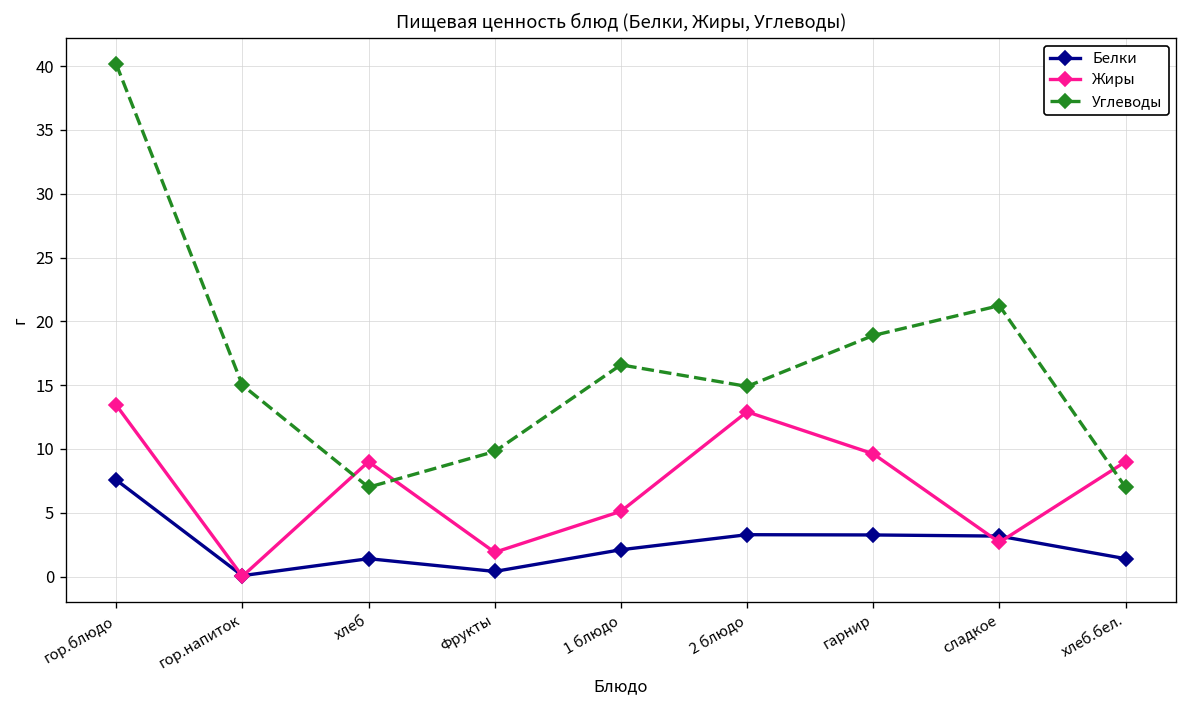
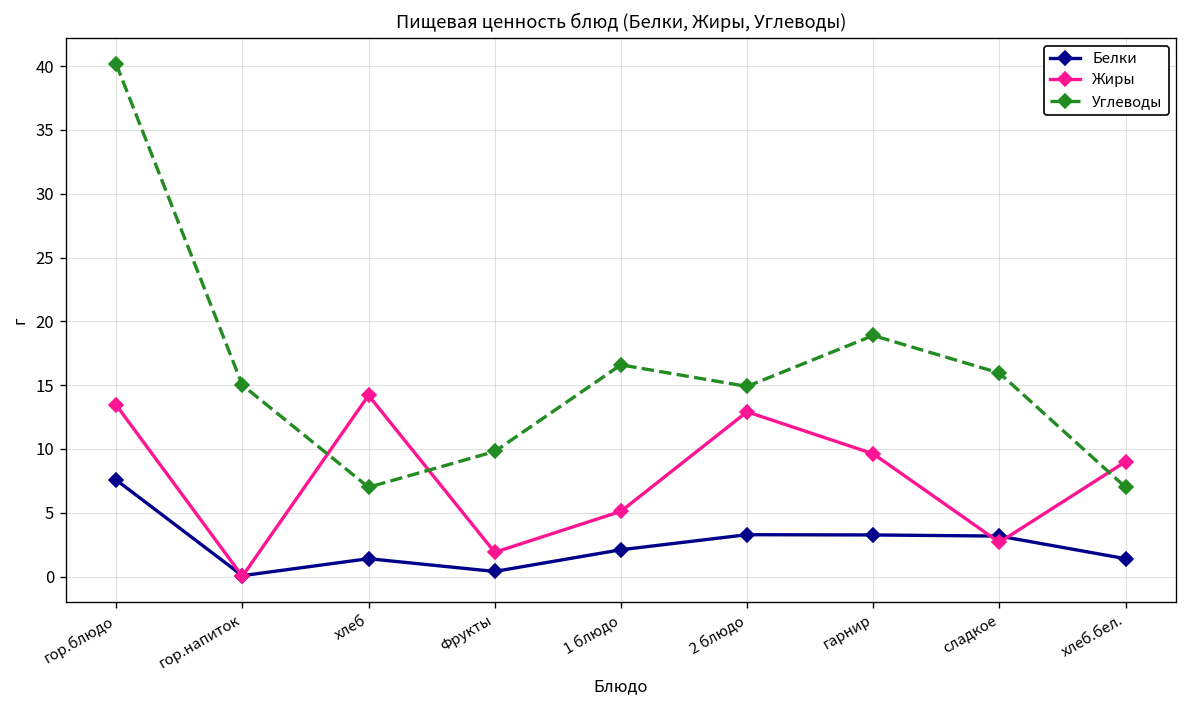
  {
    "Белки": {
      "гор.блюдо": 7.6,
      "хлеб": 1.4,
      "Фрукты": 0.4,
      "1 блюдо": 2.1,
      "2 блюдо": 3.3,
      "гарнир": 3.3,
      "сладкое": 3.2,
      "хлеб.бел.": 1.4
    },
    "Жиры": {
      "гор.блюдо": 13.4,
-     "хлеб": 9.0,
+     "хлеб": 14.2,
      "Фрукты": 1.9,
      "1 блюдо": 5.1,
      "2 блюдо": 12.9,
      "гарнир": 9.6,
      "сладкое": 2.7,
      "хлеб.бел.": 9.0
    },
    "Углеводы": {
      "гор.блюдо": 40.2,
      "гор.напиток": 15.0,
      "хлеб": 7.0,
      "Фрукты": 9.8,
      "1 блюдо": 16.6,
      "2 блюдо": 14.9,
      "гарнир": 18.9,
-     "сладкое": 21.2,
+     "сладкое": 16.0,
      "хлеб.бел.": 7.0
    }
  }
